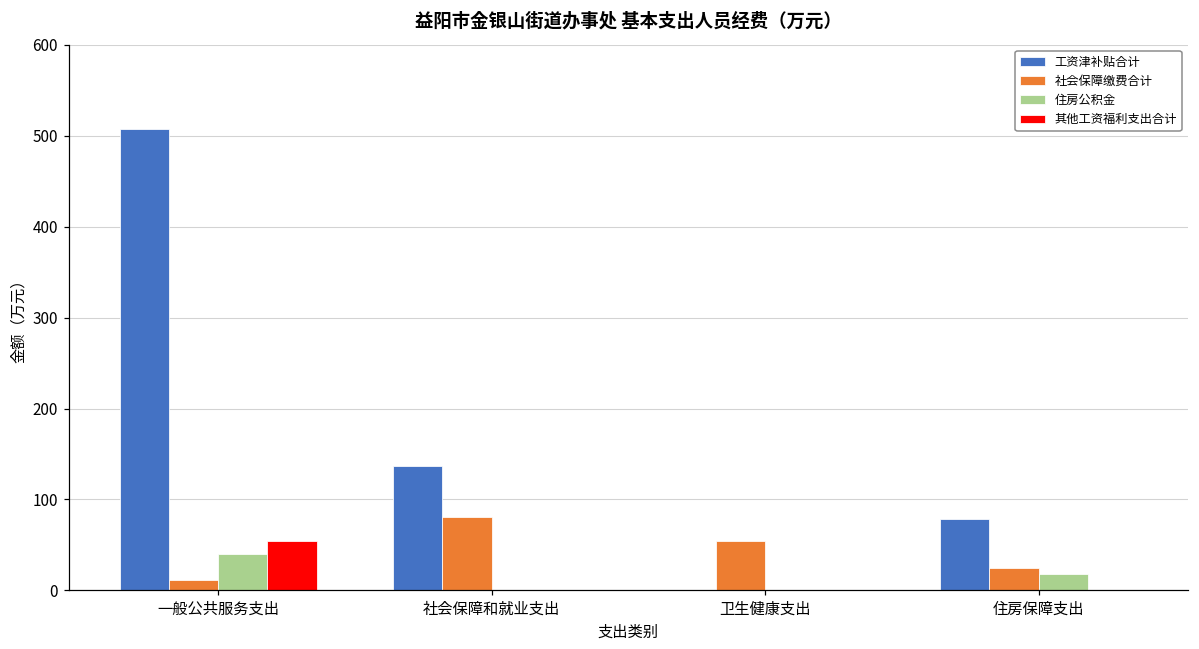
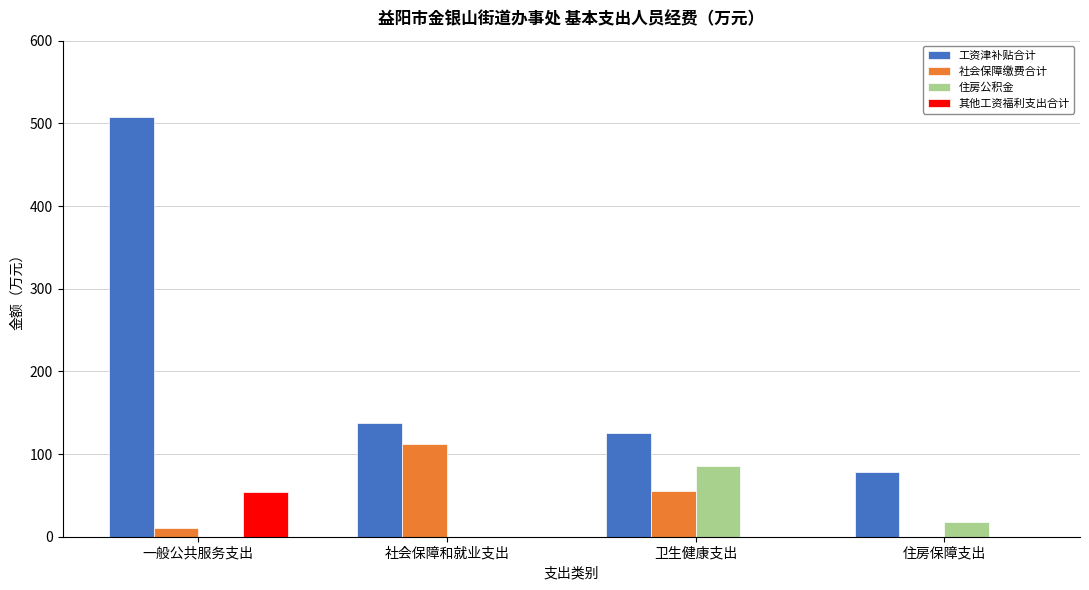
  {
    "工资津补贴合计": {
      "一般公共服务支出": 510,
      "社会保障和就业支出": 140,
-     "卫生健康支出": 0,
+     "卫生健康支出": 130,
      "住房保障支出": 80
    },
    "社会保障缴费合计": {
      "一般公共服务支出": 10,
-     "社会保障和就业支出": 80,
+     "社会保障和就业支出": 110,
      "卫生健康支出": 50,
-     "住房保障支出": 30
+     "住房保障支出": 0
    },
    "住房公积金": {
-     "一般公共服务支出": 40,
+     "一般公共服务支出": 0,
      "社会保障和就业支出": 0,
-     "卫生健康支出": 0,
+     "卫生健康支出": 90,
      "住房保障支出": 20
    },
    "其他工资福利支出合计": {
      "一般公共服务支出": 50,
      "社会保障和就业支出": 0,
      "卫生健康支出": 0,
      "住房保障支出": 0
    }
  }
